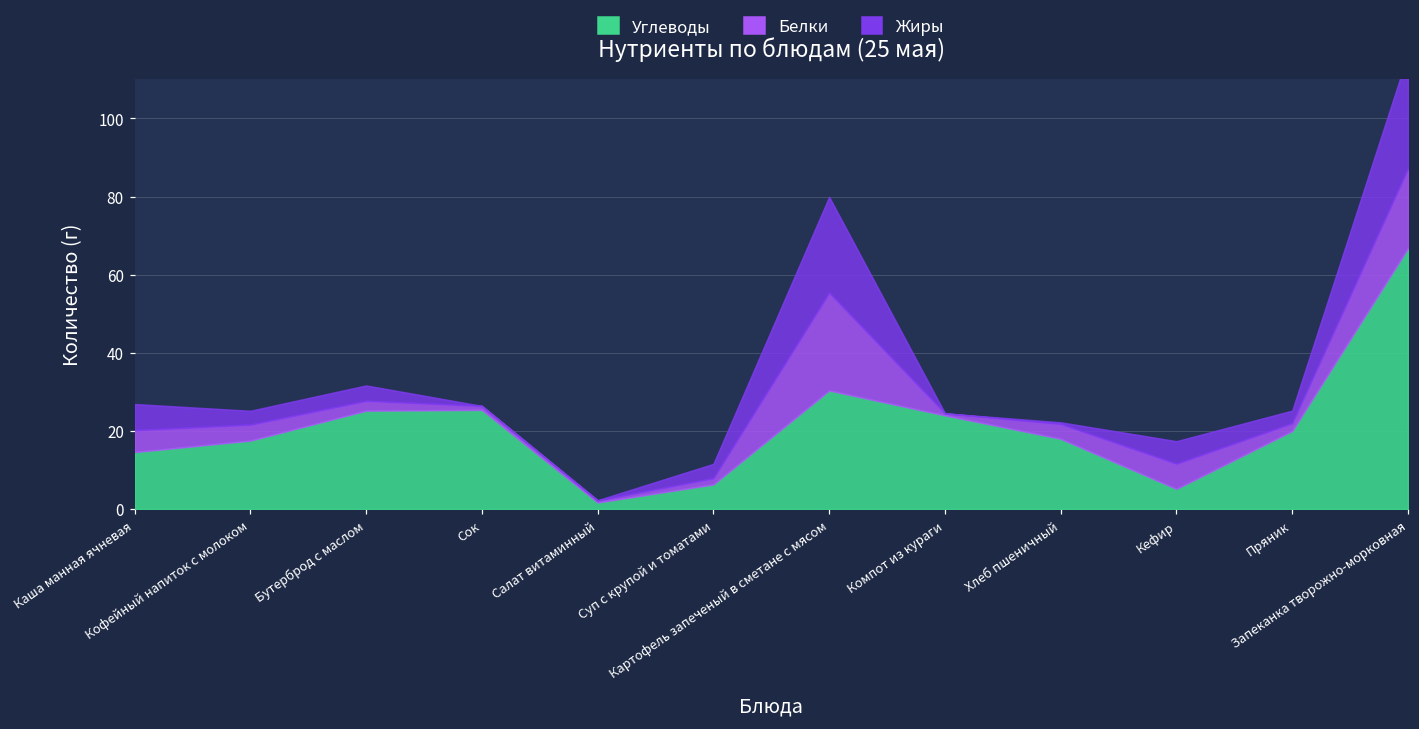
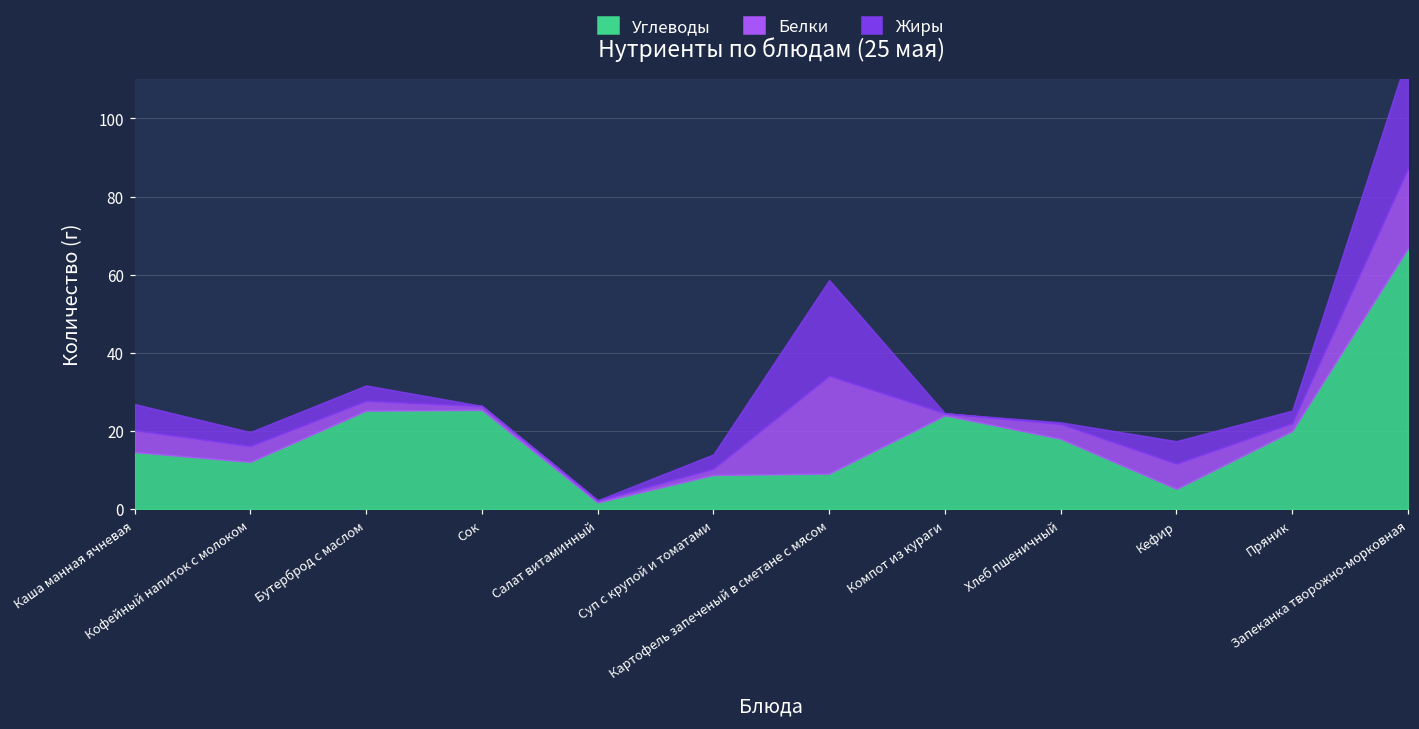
  {
    "Углеводы": {
      "Каша манная ячневая": 15,
-     "Кофейный напиток с молоком": 18,
+     "Кофейный напиток с молоком": 12,
      "Бутерброд с маслом": 25,
      "Сок": 25,
-     "Суп с крупой и томатами": 6,
-     "Картофель запеченый в сметане с мясом": 30,
+     "Суп с крупой и томатами": 9,
+     "Картофель запеченый в сметане с мясом": 9,
      "Хлеб пшеничный": 18,
      "Кефир": 5,
      "Пряник": 20,
      "Запеканка творожно-морковная": 67
    }
  }
